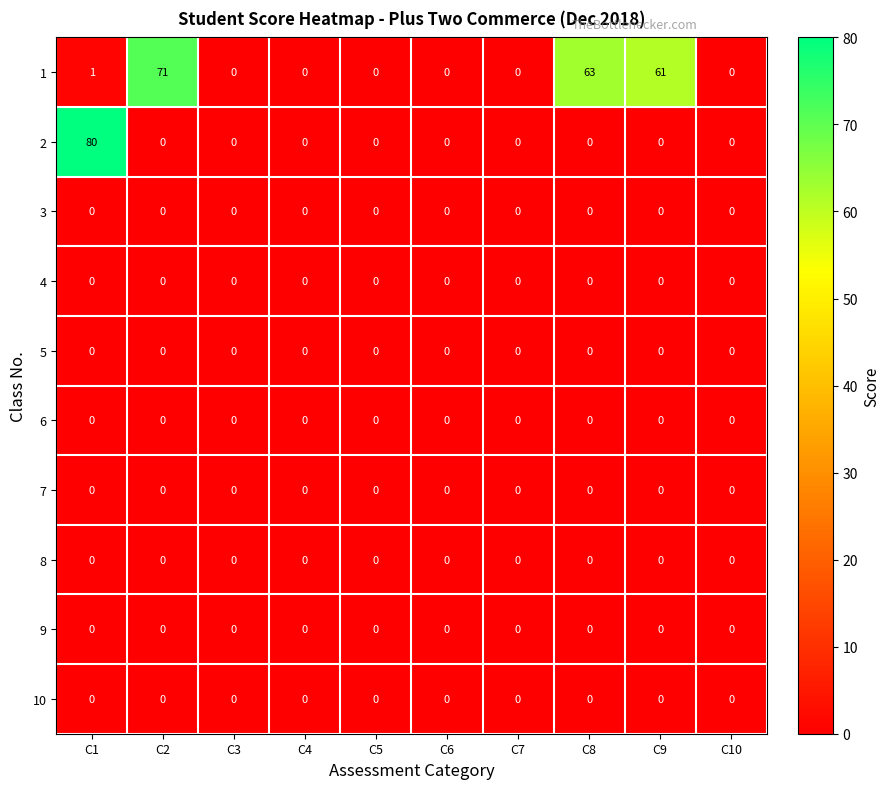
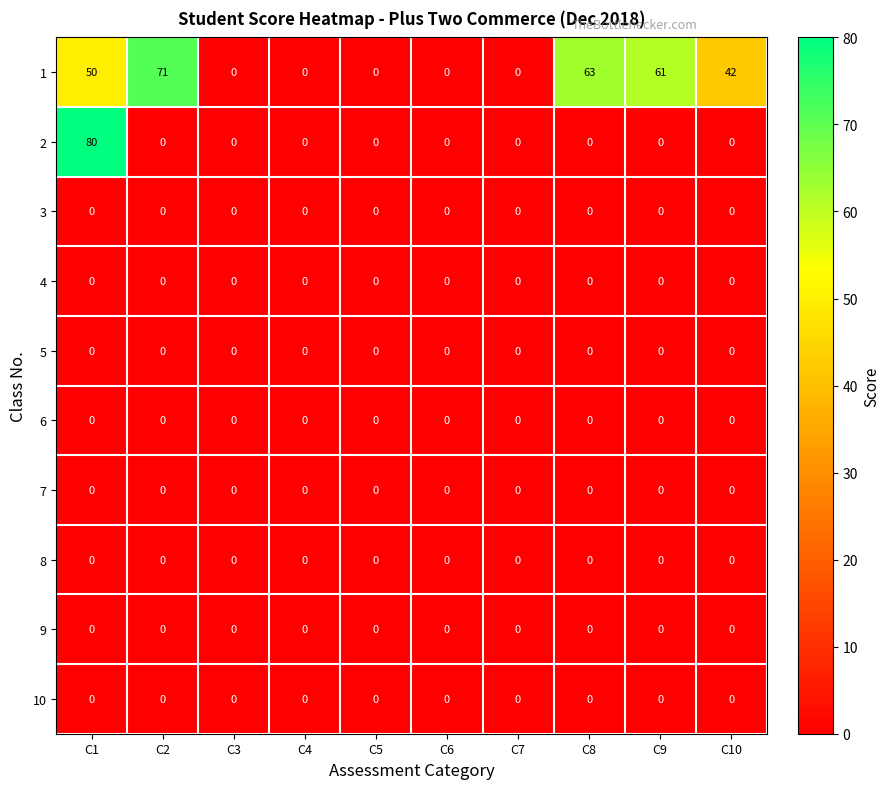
  {
    "1": {
-     "C1": 1,
+     "C1": 50,
      "C2": 71,
      "C3": 0,
      "C4": 0,
      "C5": 0,
      "C6": 0,
      "C7": 0,
      "C8": 63,
      "C9": 61,
-     "C10": 0
+     "C10": 42
    },
    "2": {
      "C1": 80,
      "C2": 0,
      "C3": 0,
      "C4": 0,
      "C5": 0,
      "C6": 0,
      "C7": 0,
      "C8": 0,
      "C9": 0,
      "C10": 0
    },
    "3": {
      "C1": 0,
      "C2": 0,
      "C3": 0,
      "C4": 0,
      "C5": 0,
      "C6": 0,
      "C7": 0,
      "C8": 0,
      "C9": 0,
      "C10": 0
    },
    "4": {
      "C1": 0,
      "C2": 0,
      "C3": 0,
      "C4": 0,
      "C5": 0,
      "C6": 0,
      "C7": 0,
      "C8": 0,
      "C9": 0,
      "C10": 0
    },
    "5": {
      "C1": 0,
      "C2": 0,
      "C3": 0,
      "C4": 0,
      "C5": 0,
      "C6": 0,
      "C7": 0,
      "C8": 0,
      "C9": 0,
      "C10": 0
    },
    "6": {
      "C1": 0,
      "C2": 0,
      "C3": 0,
      "C4": 0,
      "C5": 0,
      "C6": 0,
      "C7": 0,
      "C8": 0,
      "C9": 0,
      "C10": 0
    },
    "7": {
      "C1": 0,
      "C2": 0,
      "C3": 0,
      "C4": 0,
      "C5": 0,
      "C6": 0,
      "C7": 0,
      "C8": 0,
      "C9": 0,
      "C10": 0
    },
    "8": {
      "C1": 0,
      "C2": 0,
      "C3": 0,
      "C4": 0,
      "C5": 0,
      "C6": 0,
      "C7": 0,
      "C8": 0,
      "C9": 0,
      "C10": 0
    },
    "9": {
      "C1": 0,
      "C2": 0,
      "C3": 0,
      "C4": 0,
      "C5": 0,
      "C6": 0,
      "C7": 0,
      "C8": 0,
      "C9": 0,
      "C10": 0
    },
    "10": {
      "C1": 0,
      "C2": 0,
      "C3": 0,
      "C4": 0,
      "C5": 0,
      "C6": 0,
      "C7": 0,
      "C8": 0,
      "C9": 0,
      "C10": 0
    }
  }
